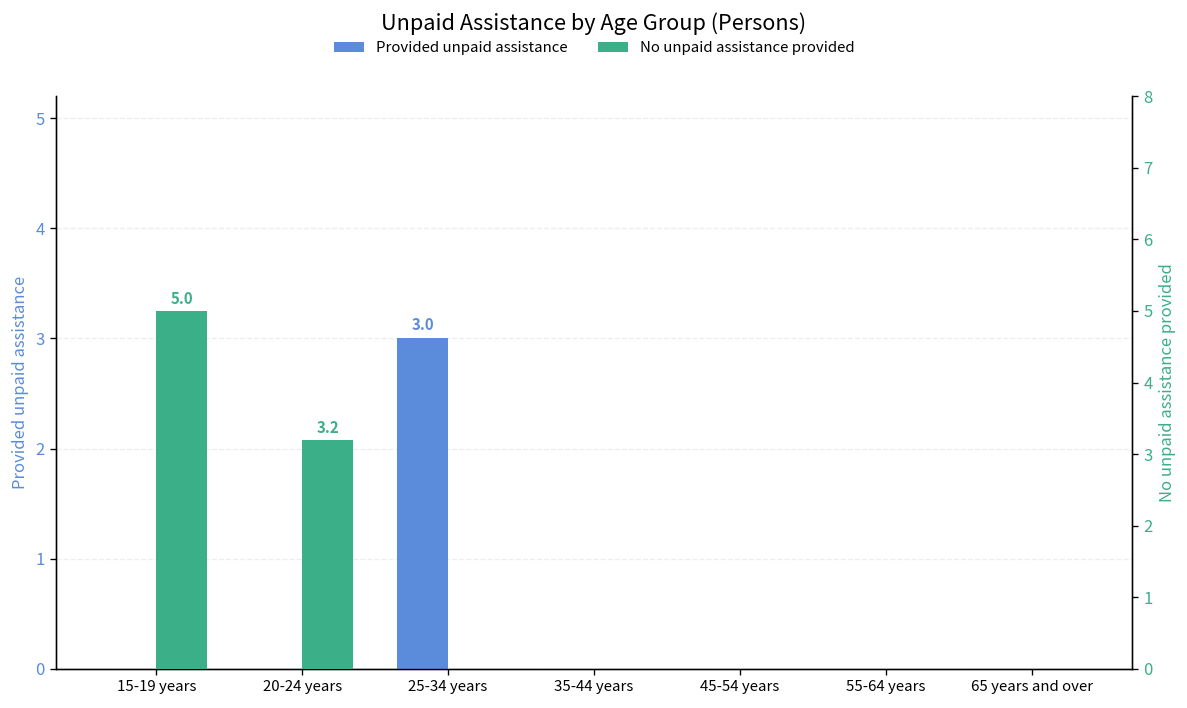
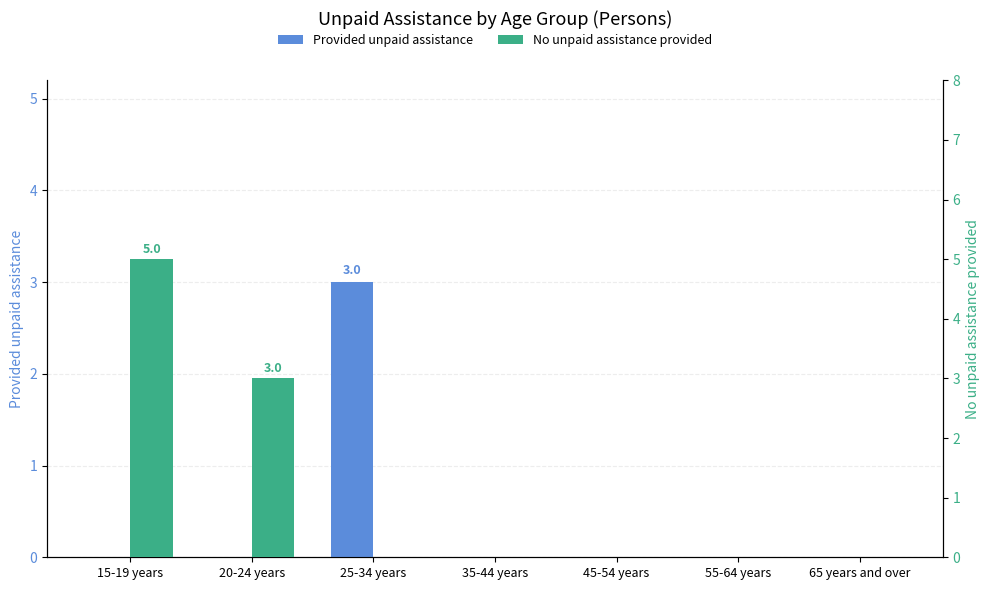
  {
    "Provided unpaid assistance": {
      "25-34 years": 3.0
    },
    "No unpaid assistance provided": {
      "15-19 years": 5.0,
-     "20-24 years": 3.2
+     "20-24 years": 3.0
    }
  }
